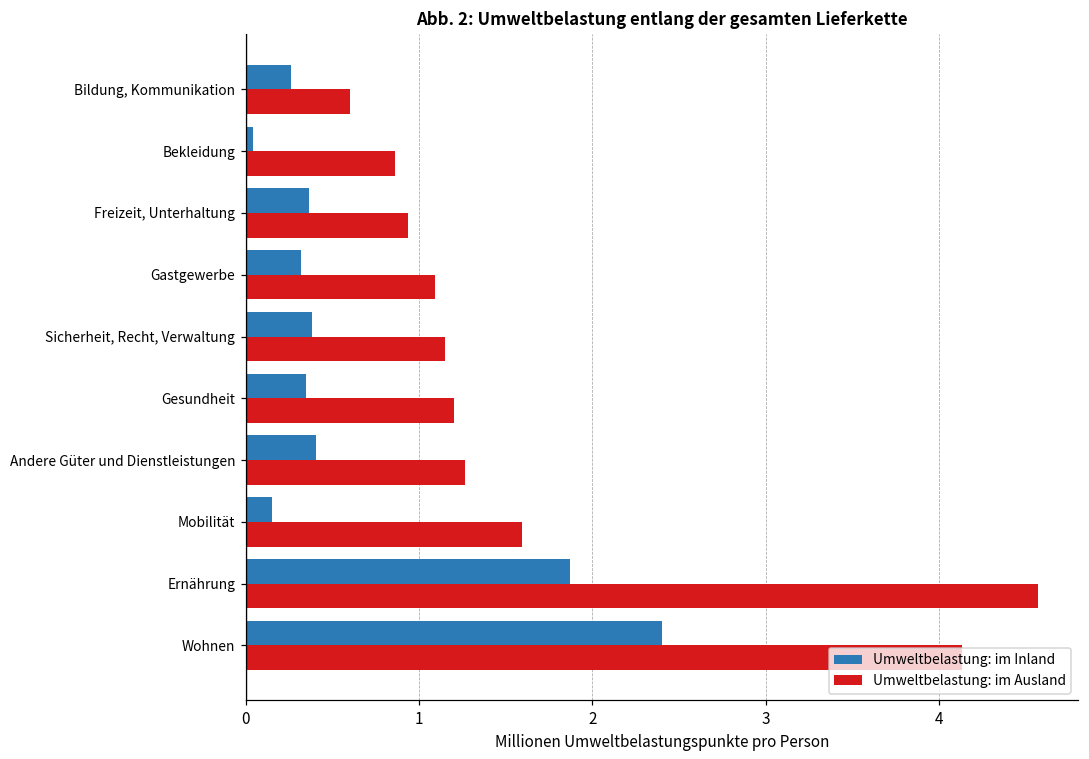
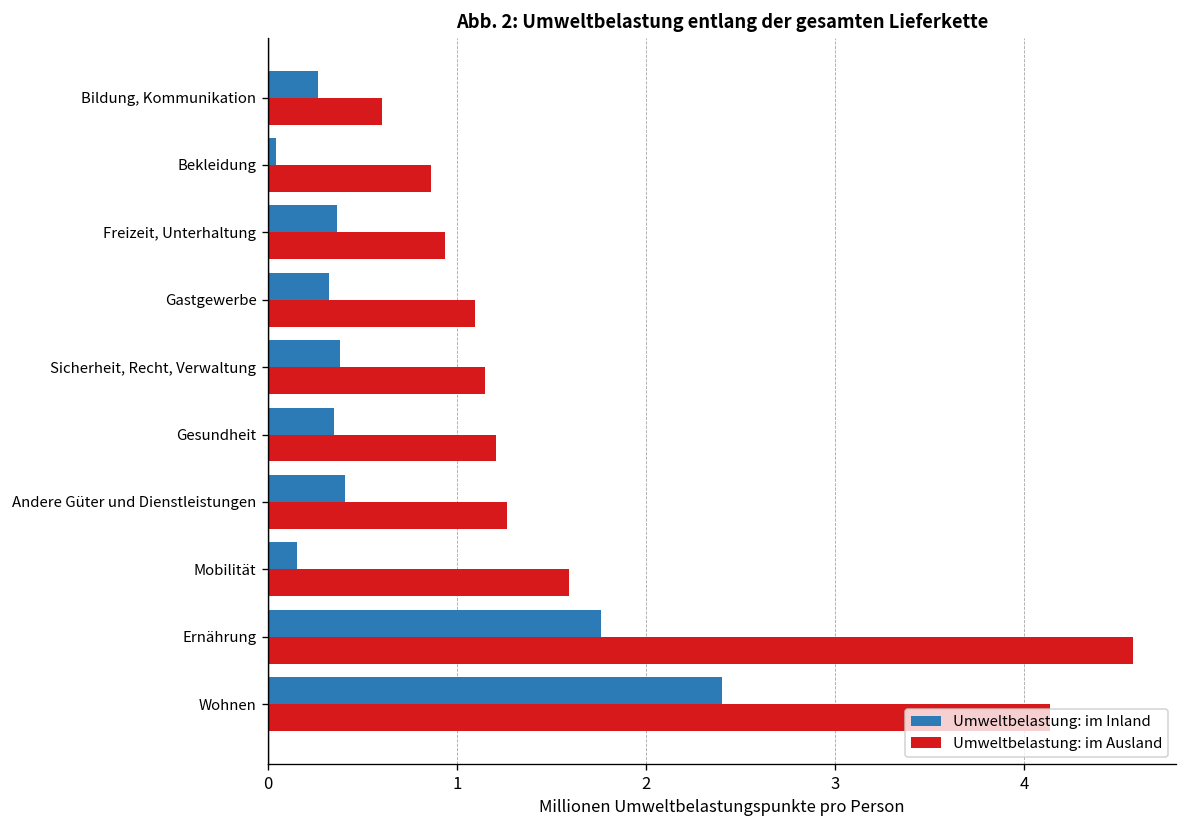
  {
    "Umweltbelastung: im Inland": {
      "Bildung, Kommunikation": 0.26,
      "Bekleidung": 0.04,
      "Freizeit, Unterhaltung": 0.37,
      "Gastgewerbe": 0.32,
      "Sicherheit, Recht, Verwaltung": 0.38,
      "Gesundheit": 0.35,
      "Andere Güter und Dienstleistungen": 0.41,
      "Mobilität": 0.15,
-     "Ernährung": 1.87,
+     "Ernährung": 1.76,
      "Wohnen": 2.40
    },
    "Umweltbelastung: im Ausland": {
      "Bildung, Kommunikation": 0.60,
      "Bekleidung": 0.86,
      "Freizeit, Unterhaltung": 0.94,
      "Gastgewerbe": 1.09,
      "Sicherheit, Recht, Verwaltung": 1.15,
      "Gesundheit": 1.20,
      "Andere Güter und Dienstleistungen": 1.26,
      "Mobilität": 1.59,
      "Ernährung": 4.57
    }
  }
